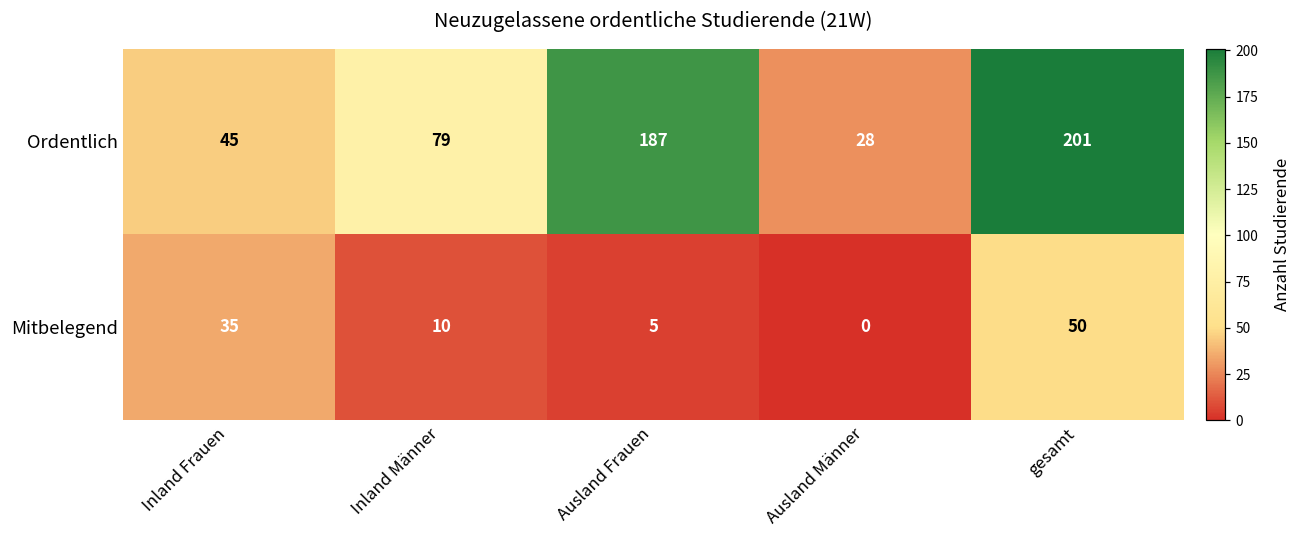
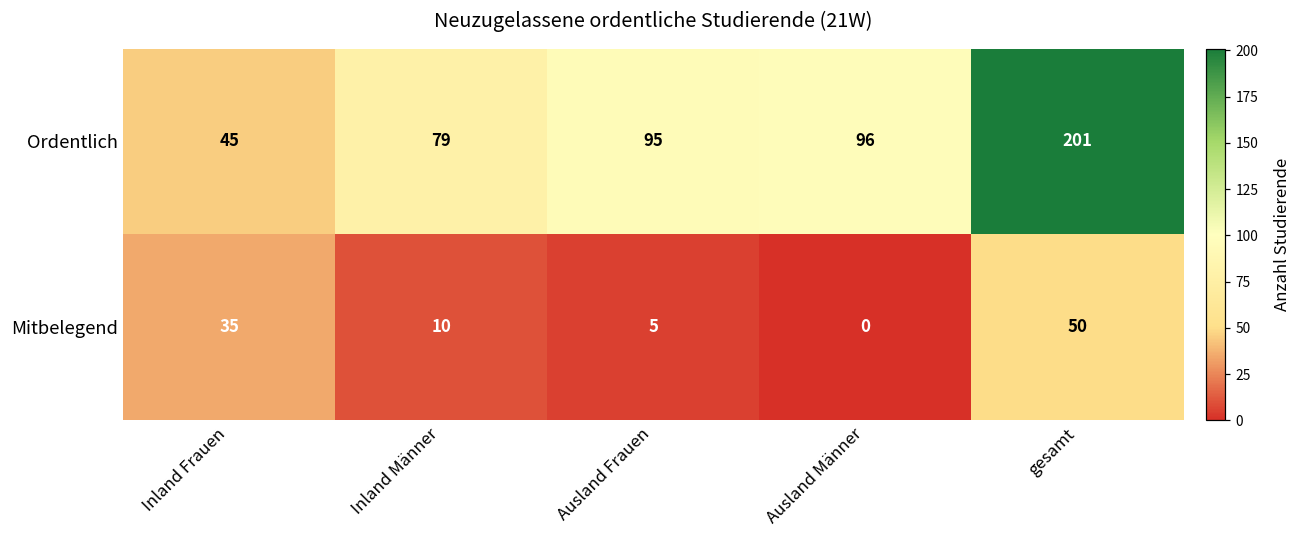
  {
    "Ordentlich": {
      "Inland Frauen": 45,
      "Inland Männer": 79,
-     "Ausland Frauen": 187,
-     "Ausland Männer": 28,
+     "Ausland Frauen": 95,
+     "Ausland Männer": 96,
      "gesamt": 201
    },
    "Mitbelegend": {
      "Inland Frauen": 35,
      "Inland Männer": 10,
      "Ausland Frauen": 5,
      "Ausland Männer": 0,
      "gesamt": 50
    }
  }
